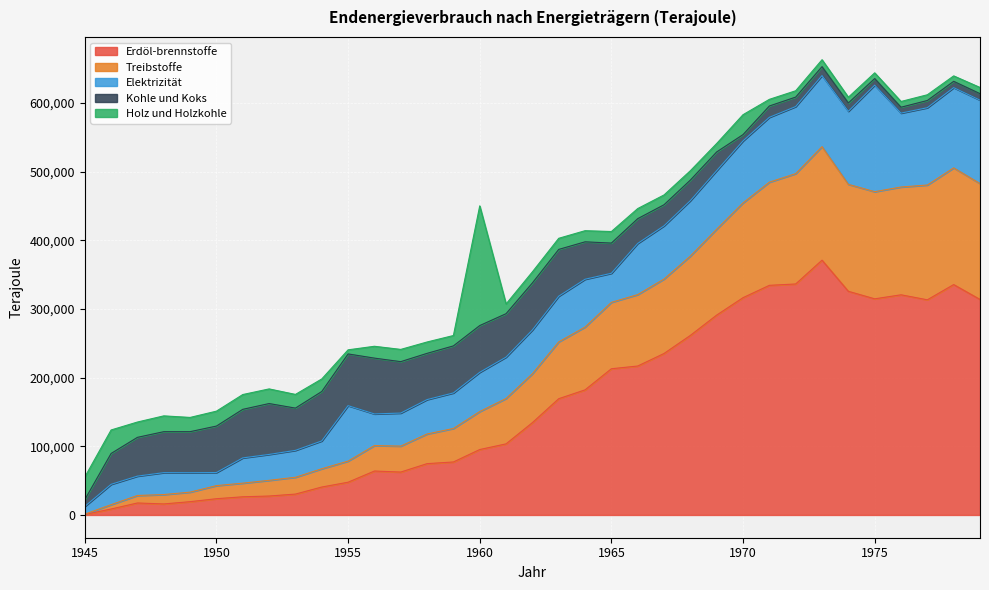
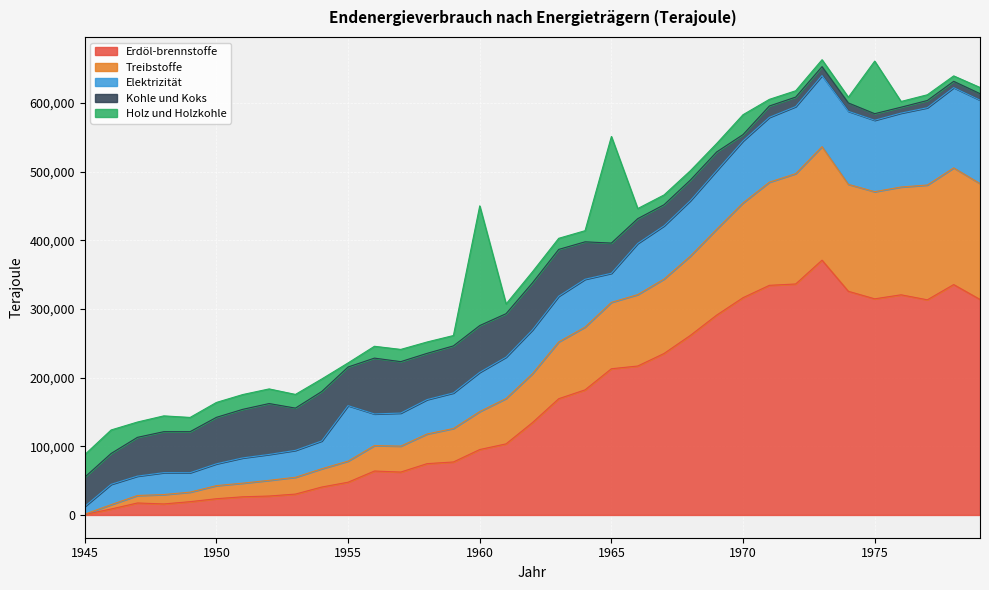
  {
    "Elektrizität": {
      "1945": "10,000",
-     "1950": "20,000",
+     "1950": "30,000",
      "1955": "80,000",
      "1960": "60,000",
      "1965": "40,000",
      "1970": "90,000",
-     "1975": "160,000"
+     "1975": "100,000"
    },
    "Kohle und Koks": {
-     "1945": "10,000",
+     "1945": "40,000",
      "1950": "70,000",
-     "1955": "80,000",
+     "1955": "60,000",
      "1960": "70,000",
      "1965": "40,000",
      "1970": "10,000",
      "1975": "10,000"
    },
    "Holz und Holzkohle": {
      "1945": "30,000",
      "1950": "20,000",
      "1955": "10,000",
      "1960": "170,000",
-     "1965": "20,000",
+     "1965": "160,000",
      "1970": "30,000",
-     "1975": "10,000"
+     "1975": "80,000"
    }
  }
